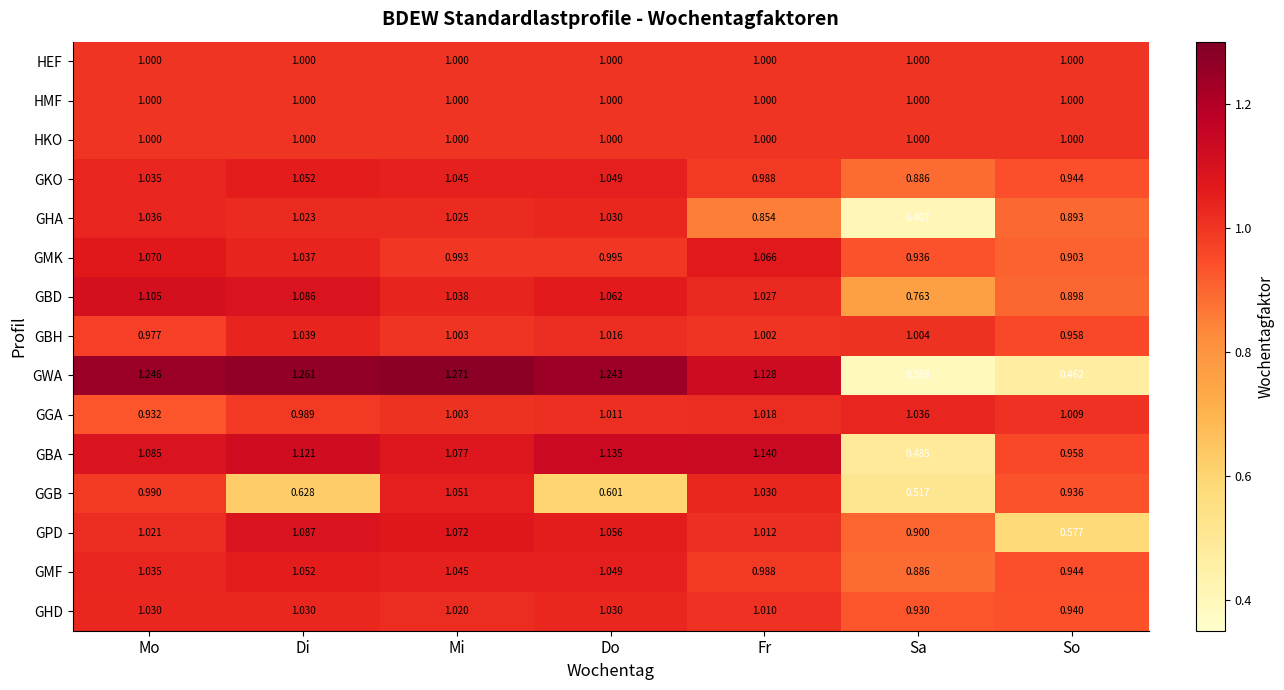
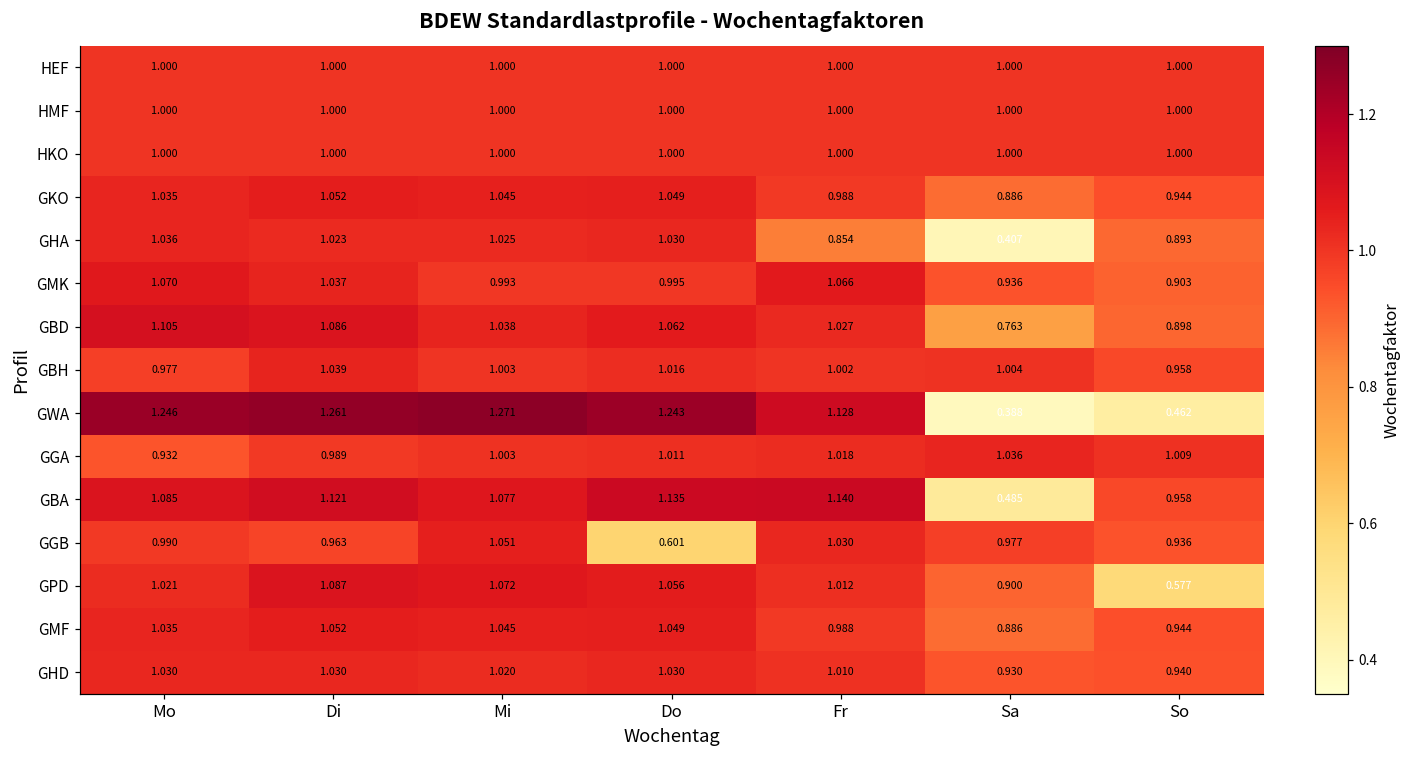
  {
    "HEF": {
      "Mo": 1.000,
      "Di": 1.000,
      "Mi": 1.000,
      "Do": 1.000,
      "Fr": 1.000,
      "Sa": 1.000,
      "So": 1.000
    },
    "HMF": {
      "Mo": 1.000,
      "Di": 1.000,
      "Mi": 1.000,
      "Do": 1.000,
      "Fr": 1.000,
      "Sa": 1.000,
      "So": 1.000
    },
    "HKO": {
      "Mo": 1.000,
      "Di": 1.000,
      "Mi": 1.000,
      "Do": 1.000,
      "Fr": 1.000,
      "Sa": 1.000,
      "So": 1.000
    },
    "GKO": {
      "Mo": 1.035,
      "Di": 1.052,
      "Mi": 1.045,
      "Do": 1.049,
      "Fr": 0.988,
      "Sa": 0.886,
      "So": 0.944
    },
    "GHA": {
      "Mo": 1.036,
      "Di": 1.023,
      "Mi": 1.025,
      "Do": 1.030,
      "Fr": 0.854,
      "Sa": 0.407,
      "So": 0.893
    },
    "GMK": {
      "Mo": 1.070,
      "Di": 1.037,
      "Mi": 0.993,
      "Do": 0.995,
      "Fr": 1.066,
      "Sa": 0.936,
      "So": 0.903
    },
    "GBD": {
      "Mo": 1.105,
      "Di": 1.086,
      "Mi": 1.038,
      "Do": 1.062,
      "Fr": 1.027,
      "Sa": 0.763,
      "So": 0.898
    },
    "GBH": {
      "Mo": 0.977,
      "Di": 1.039,
      "Mi": 1.003,
      "Do": 1.016,
      "Fr": 1.002,
      "Sa": 1.004,
      "So": 0.958
    },
    "GWA": {
      "Mo": 1.246,
      "Di": 1.261,
      "Mi": 1.271,
      "Do": 1.243,
      "Fr": 1.128,
      "Sa": 0.388,
      "So": 0.462
    },
    "GGA": {
      "Mo": 0.932,
      "Di": 0.989,
      "Mi": 1.003,
      "Do": 1.011,
      "Fr": 1.018,
      "Sa": 1.036,
      "So": 1.009
    },
    "GBA": {
      "Mo": 1.085,
      "Di": 1.121,
      "Mi": 1.077,
      "Do": 1.135,
      "Fr": 1.140,
      "Sa": 0.485,
      "So": 0.958
    },
    "GGB": {
      "Mo": 0.990,
-     "Di": 0.628,
+     "Di": 0.963,
      "Mi": 1.051,
      "Do": 0.601,
      "Fr": 1.030,
-     "Sa": 0.517,
+     "Sa": 0.977,
      "So": 0.936
    },
    "GPD": {
      "Mo": 1.021,
      "Di": 1.087,
      "Mi": 1.072,
      "Do": 1.056,
      "Fr": 1.012,
      "Sa": 0.900,
      "So": 0.577
    },
    "GMF": {
      "Mo": 1.035,
      "Di": 1.052,
      "Mi": 1.045,
      "Do": 1.049,
      "Fr": 0.988,
      "Sa": 0.886,
      "So": 0.944
    },
    "GHD": {
      "Mo": 1.030,
      "Di": 1.030,
      "Mi": 1.020,
      "Do": 1.030,
      "Fr": 1.010,
      "Sa": 0.930,
      "So": 0.940
    }
  }
